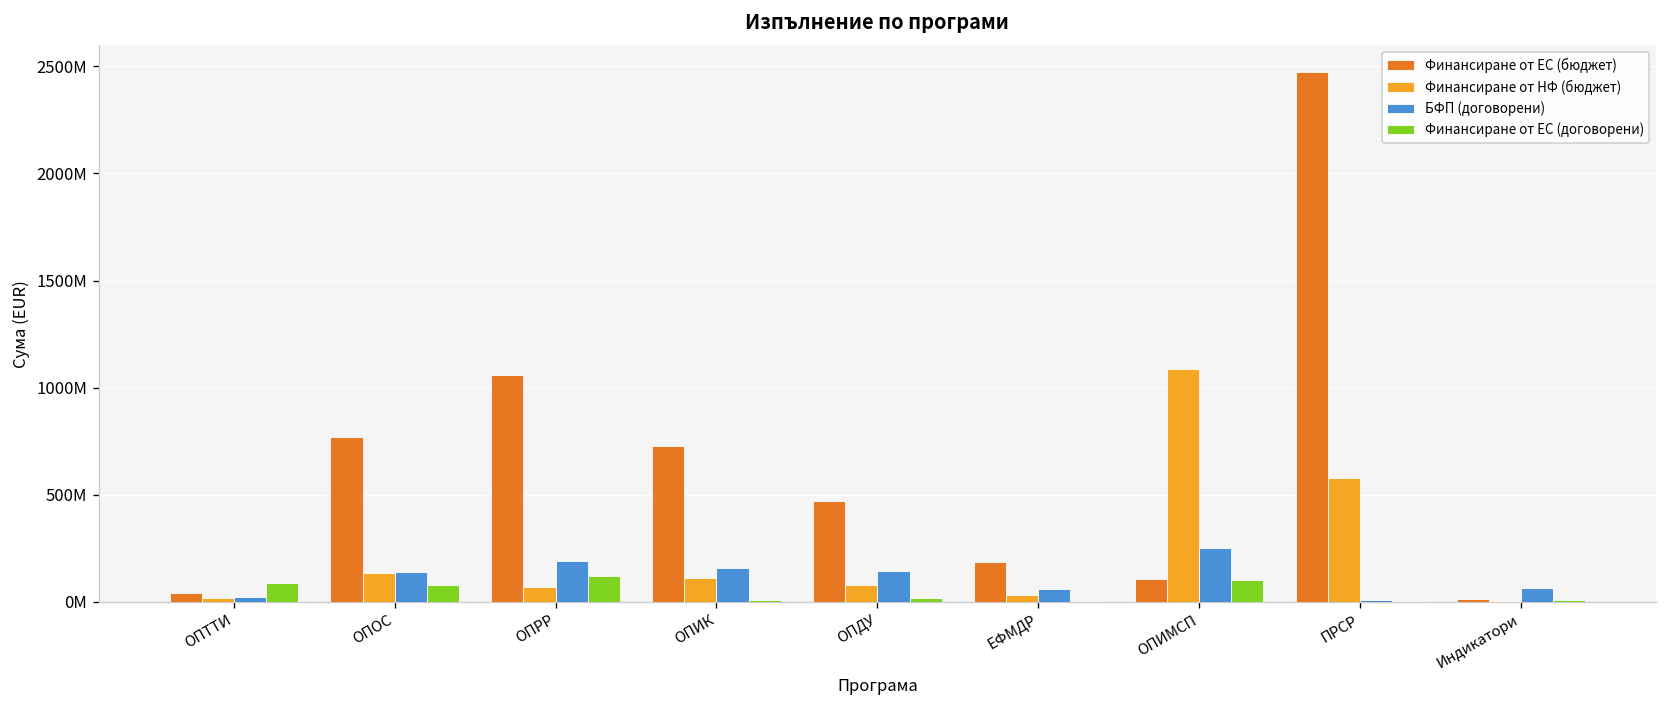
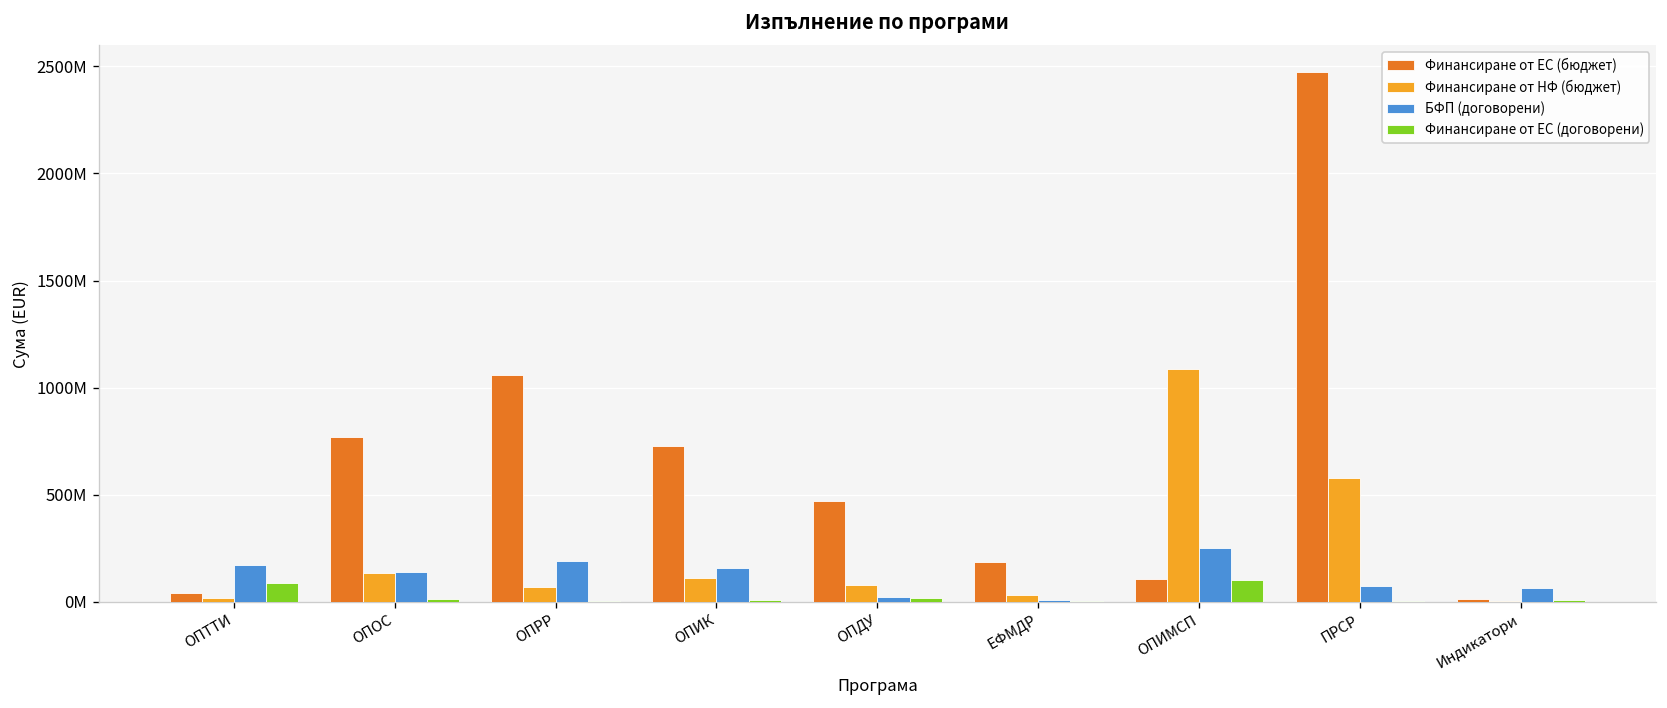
  {
    "БФП (договорени)": {
-     "ОПТТИ": 20000000,
+     "ОПТТИ": 170000000,
      "ОПОС": 140000000,
      "ОПРР": 190000000,
      "ОПИК": 160000000,
-     "ОПДУ": 150000000,
-     "ЕФМДР": 60000000,
+     "ОПДУ": 20000000,
+     "ЕФМДР": 10000000,
      "ОПИМСП": 250000000,
-     "ПРСР": 10000000,
+     "ПРСР": 70000000,
      "Индикатори": 70000000
    },
    "Финансиране от ЕС (договорени)": {
      "ОПТТИ": 90000000,
-     "ОПОС": 80000000,
-     "ОПРР": 120000000,
+     "ОПОС": 10000000,
+     "ОПРР": 0,
      "ОПДУ": 20000000,
      "ОПИМСП": 100000000
    }
  }
